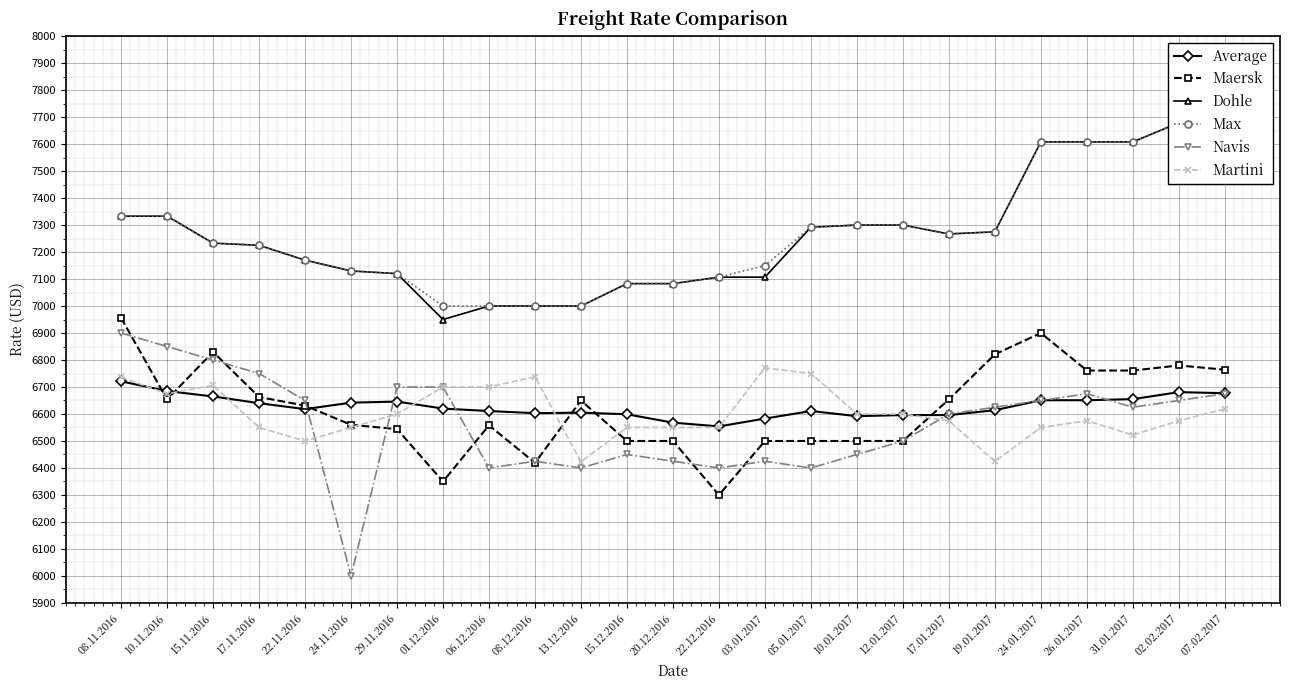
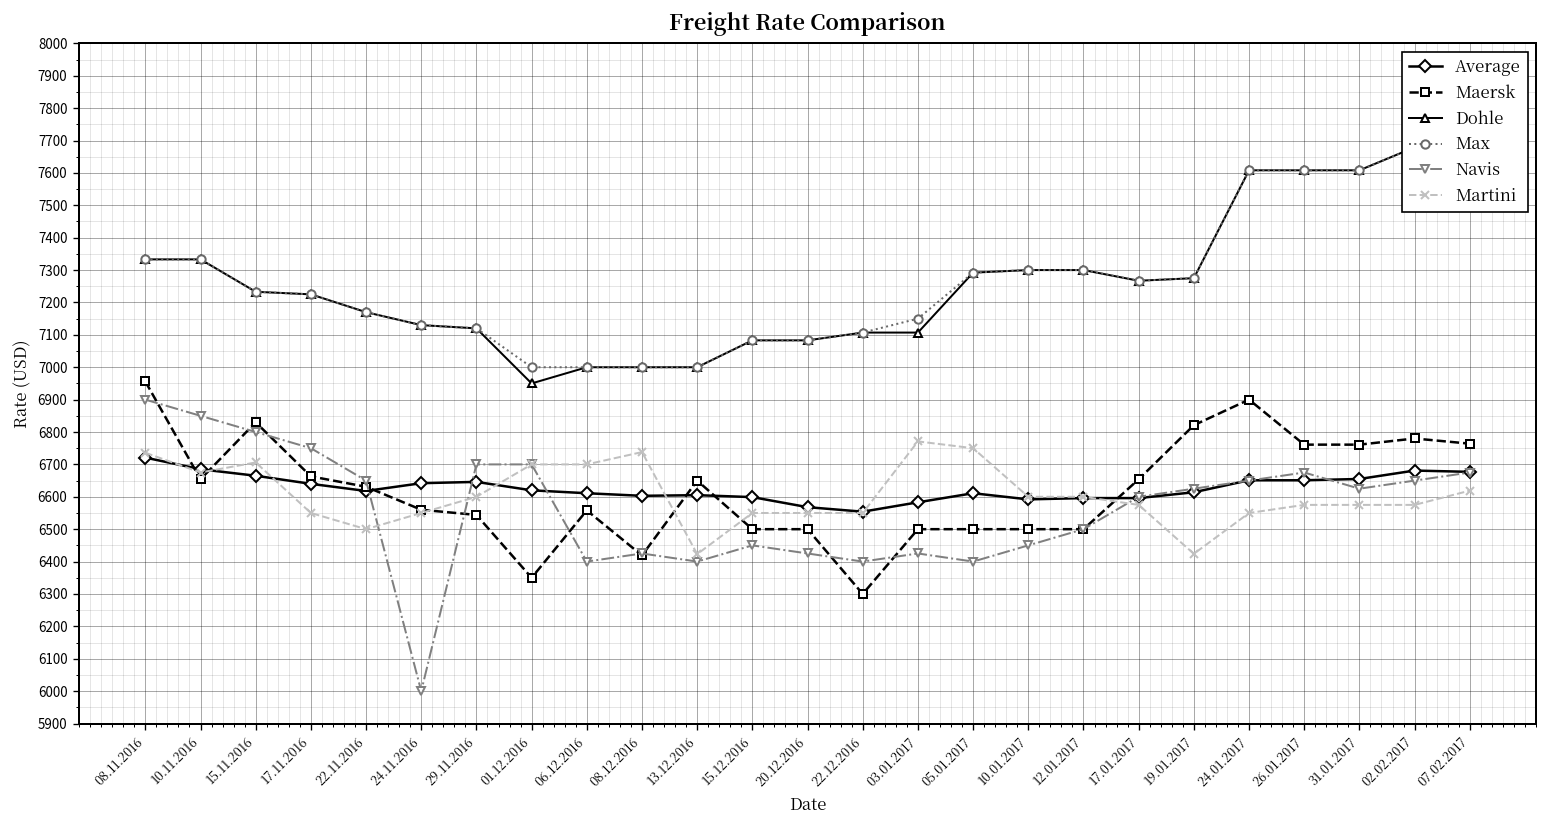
  {
    "Martini": {
      "08.11.2016": 6740,
      "10.11.2016": 6680,
      "15.11.2016": 6710,
      "17.11.2016": 6550,
      "22.11.2016": 6500,
      "24.11.2016": 6550,
      "29.11.2016": 6600,
      "06.12.2016": 6700,
      "08.12.2016": 6740,
      "13.12.2016": 6420,
      "15.12.2016": 6550,
      "20.12.2016": 6550,
      "03.01.2017": 6770,
      "05.01.2017": 6750,
      "17.01.2017": 6580,
      "19.01.2017": 6420,
      "24.01.2017": 6550,
      "26.01.2017": 6580,
-     "31.01.2017": 6520,
+     "31.01.2017": 6580,
      "02.02.2017": 6580,
      "07.02.2017": 6620
    }
  }
